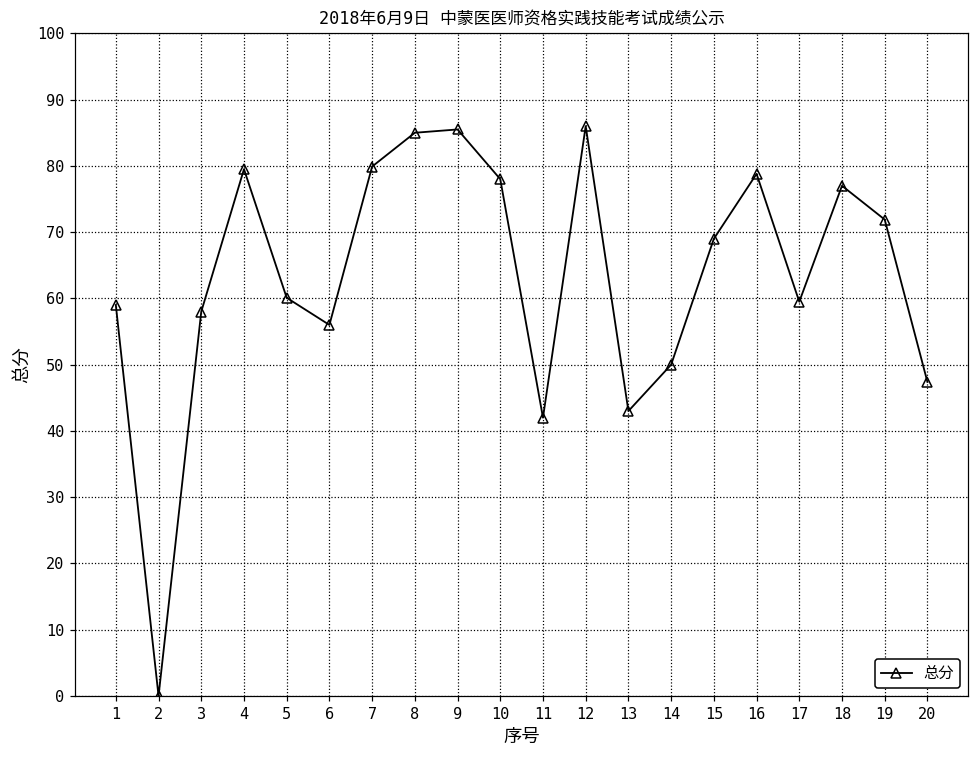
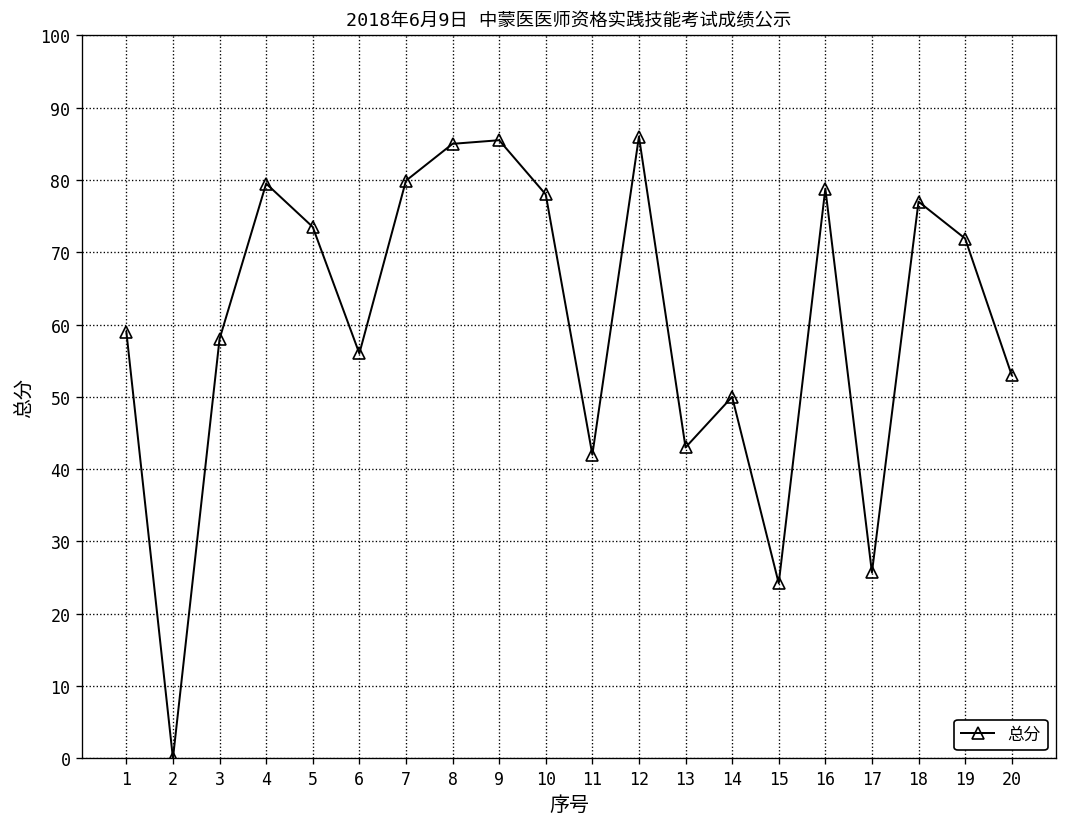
  {
    "1": 59,
    "2": 0,
    "3": 58,
    "4": 80,
-   "5": 60,
+   "5": 74,
    "6": 56,
    "7": 80,
    "8": 85,
    "9": 86,
    "10": 78,
    "11": 42,
    "12": 86,
    "13": 43,
    "14": 50,
-   "15": 69,
+   "15": 24,
    "16": 79,
-   "17": 60,
+   "17": 26,
    "18": 77,
    "19": 72,
-   "20": 47
+   "20": 53
  }
